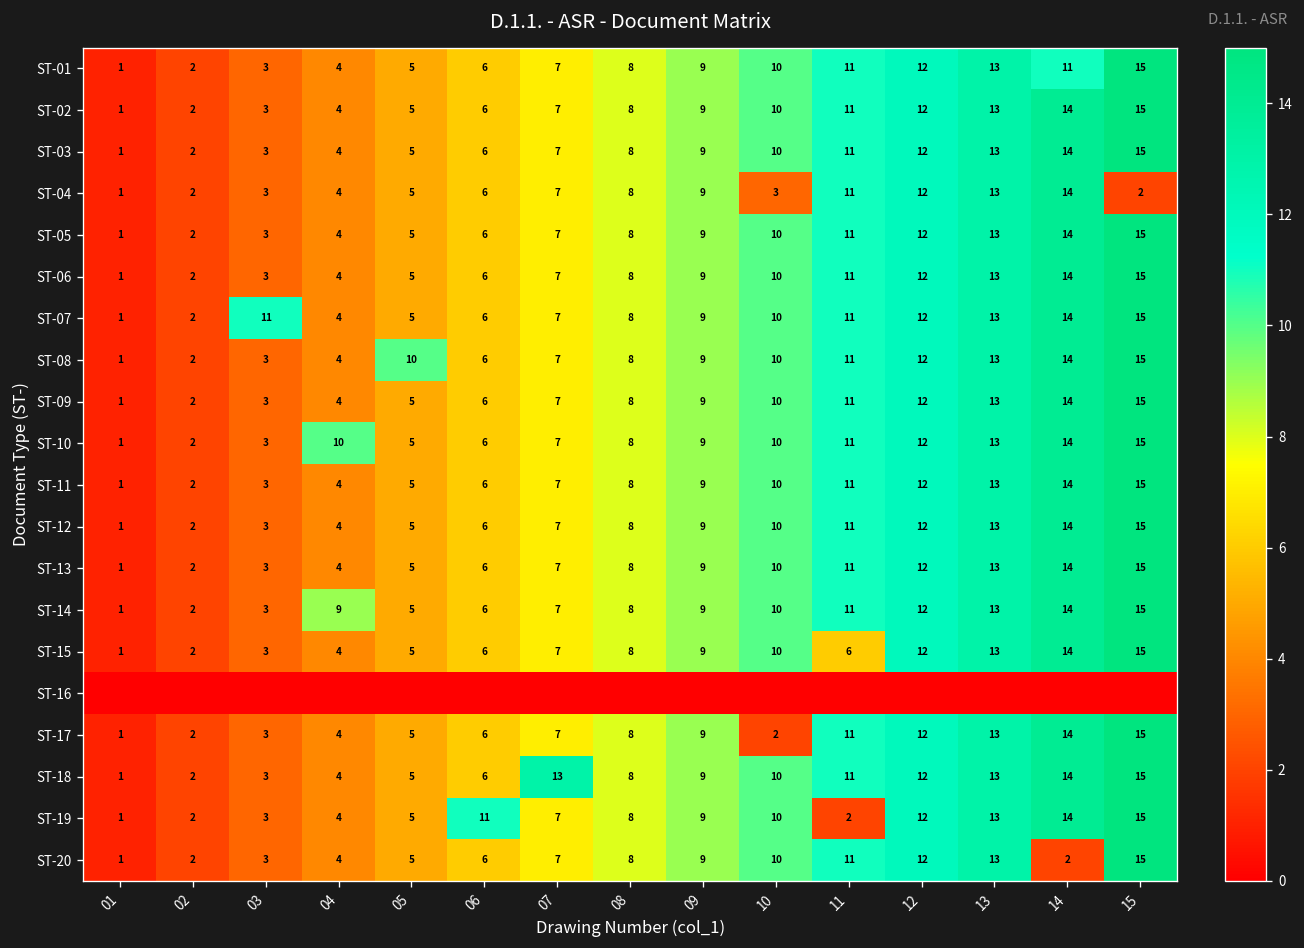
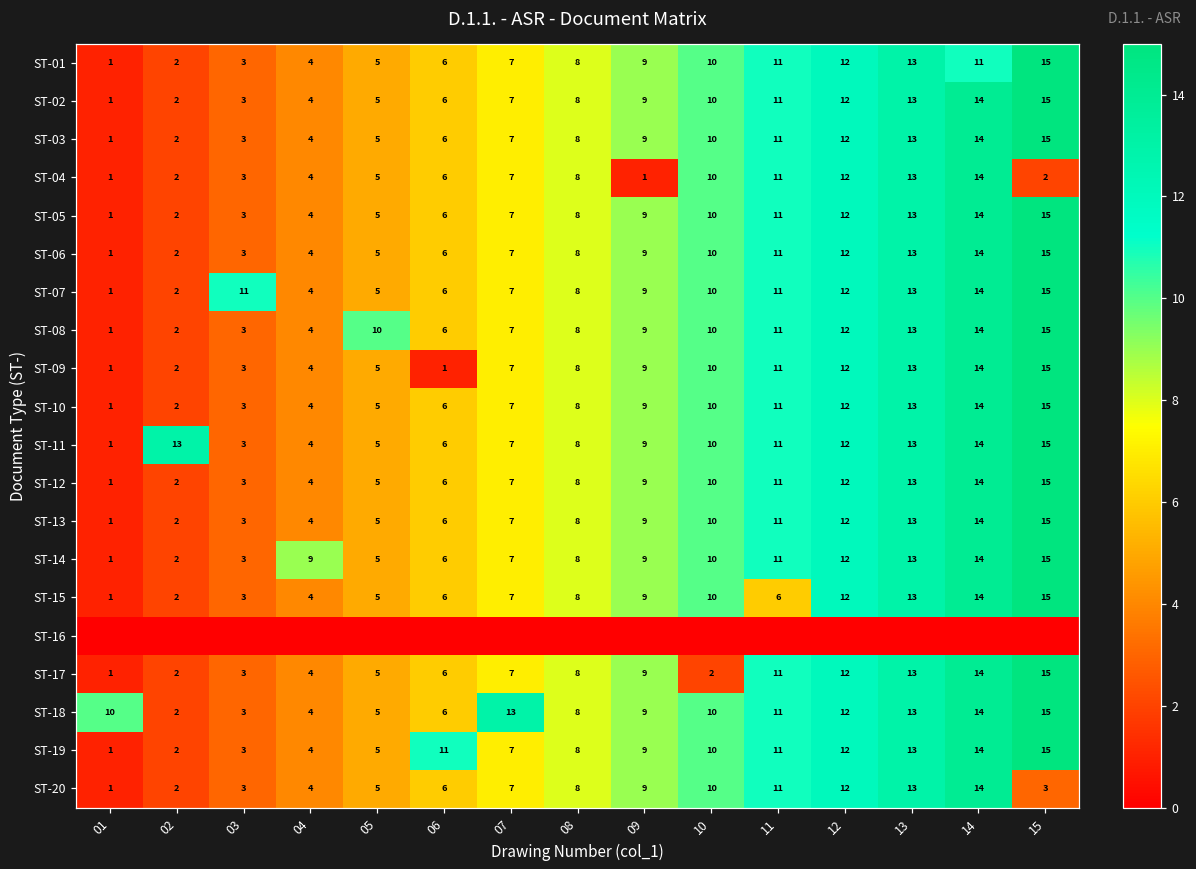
  {
    "ST-04": {
      "01": 1,
      "02": 2,
      "03": 3,
      "04": 4,
      "05": 5,
      "06": 6,
      "07": 7,
      "08": 8,
-     "09": 9,
-     "10": 3,
+     "09": 1,
+     "10": 10,
      "11": 11,
      "12": 12,
      "13": 13,
      "14": 14,
      "15": 2
    },
    "ST-09": {
      "01": 1,
      "02": 2,
      "03": 3,
      "04": 4,
      "05": 5,
-     "06": 6,
+     "06": 1,
      "07": 7,
      "08": 8,
      "09": 9,
      "10": 10,
      "11": 11,
      "12": 12,
      "13": 13,
      "14": 14,
      "15": 15
    },
    "ST-10": {
      "01": 1,
      "02": 2,
      "03": 3,
-     "04": 10,
+     "04": 4,
      "05": 5,
      "06": 6,
      "07": 7,
      "08": 8,
      "09": 9,
      "10": 10,
      "11": 11,
      "12": 12,
      "13": 13,
      "14": 14,
      "15": 15
    },
    "ST-11": {
      "01": 1,
-     "02": 2,
+     "02": 13,
      "03": 3,
      "04": 4,
      "05": 5,
      "06": 6,
      "07": 7,
      "08": 8,
      "09": 9,
      "10": 10,
      "11": 11,
      "12": 12,
      "13": 13,
      "14": 14,
      "15": 15
    },
    "ST-18": {
-     "01": 1,
+     "01": 10,
      "02": 2,
      "03": 3,
      "04": 4,
      "05": 5,
      "06": 6,
      "07": 13,
      "08": 8,
      "09": 9,
      "10": 10,
      "11": 11,
      "12": 12,
      "13": 13,
      "14": 14,
      "15": 15
    },
    "ST-19": {
      "01": 1,
      "02": 2,
      "03": 3,
      "04": 4,
      "05": 5,
      "06": 11,
      "07": 7,
      "08": 8,
      "09": 9,
      "10": 10,
-     "11": 2,
+     "11": 11,
      "12": 12,
      "13": 13,
      "14": 14,
      "15": 15
    },
    "ST-20": {
      "01": 1,
      "02": 2,
      "03": 3,
      "04": 4,
      "05": 5,
      "06": 6,
      "07": 7,
      "08": 8,
      "09": 9,
      "10": 10,
      "11": 11,
      "12": 12,
      "13": 13,
-     "14": 2,
-     "15": 15
+     "14": 14,
+     "15": 3
    }
  }
